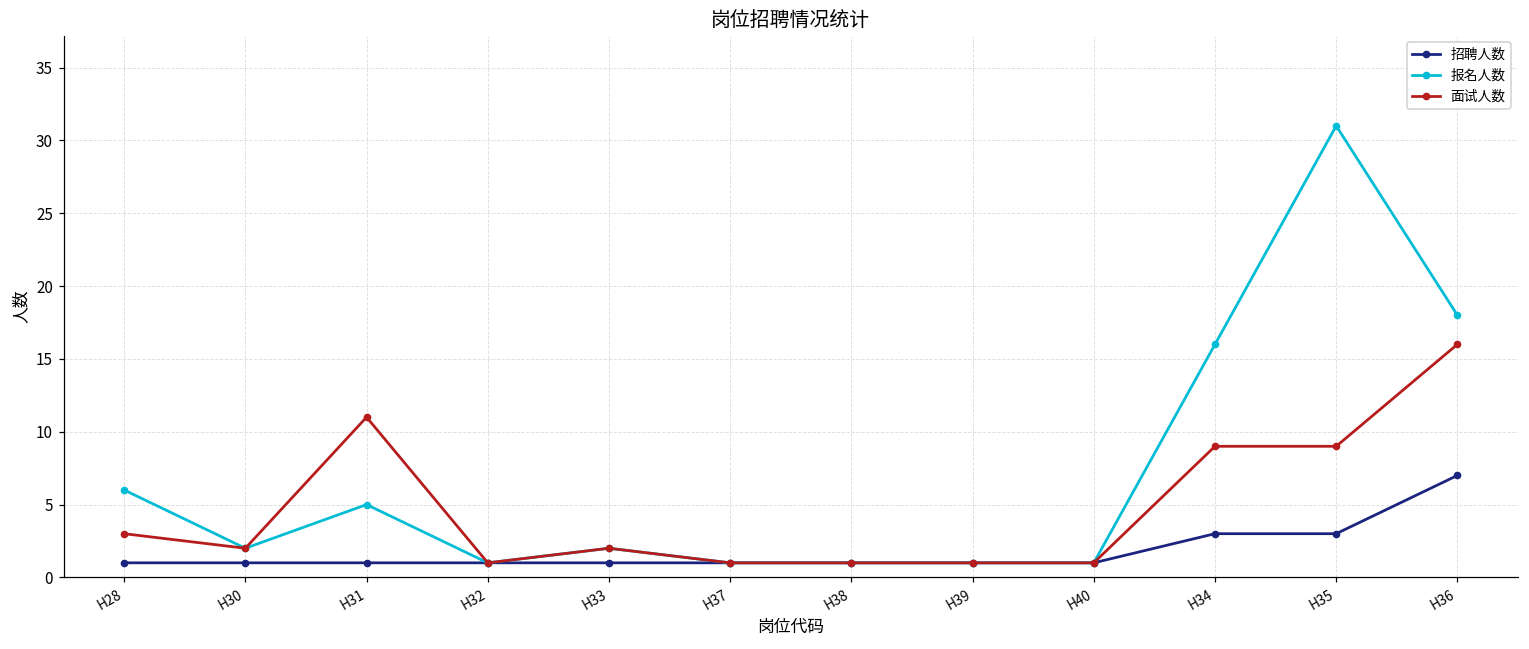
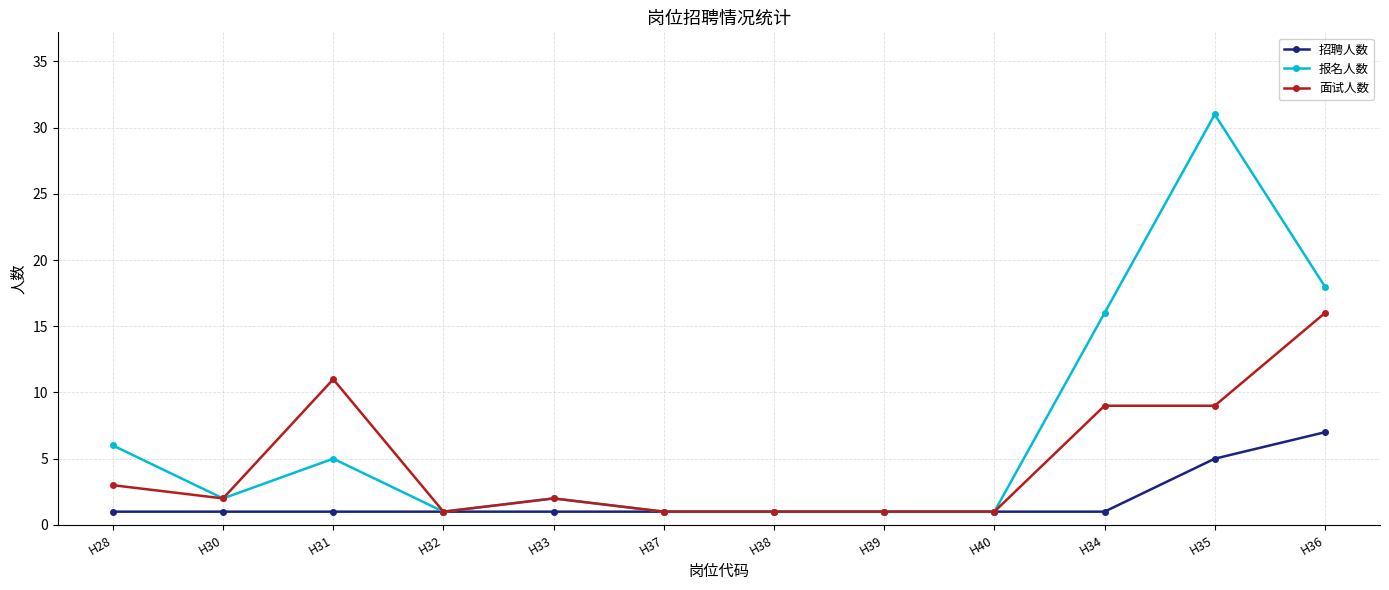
  {
    "招聘人数": {
      "H28": 1,
      "H30": 1,
      "H31": 1,
      "H33": 1,
-     "H34": 3,
-     "H35": 3,
+     "H34": 1,
+     "H35": 5,
      "H36": 7
    },
    "报名人数": {
      "H28": 6,
      "H31": 5,
      "H34": 16,
      "H35": 31,
      "H36": 18
    },
    "面试人数": {
      "H28": 3,
      "H31": 11,
      "H34": 9,
      "H35": 9,
      "H36": 16
    }
  }
